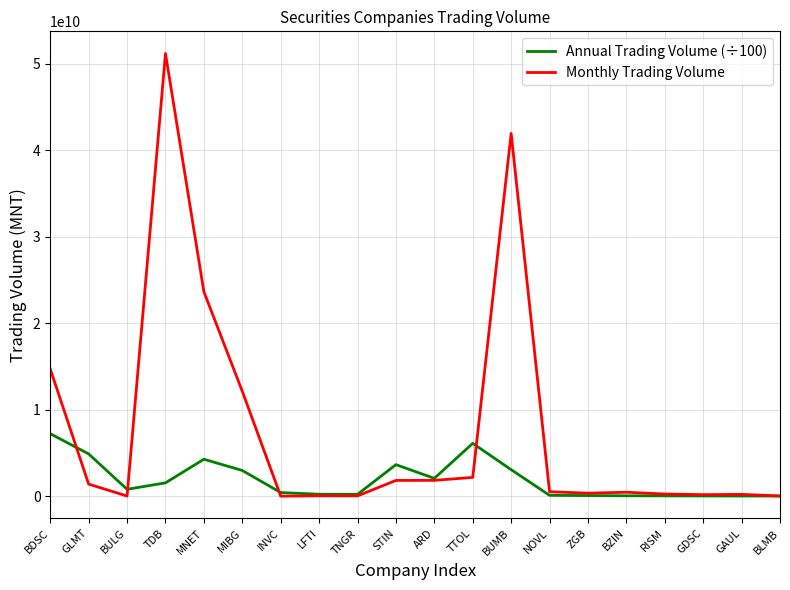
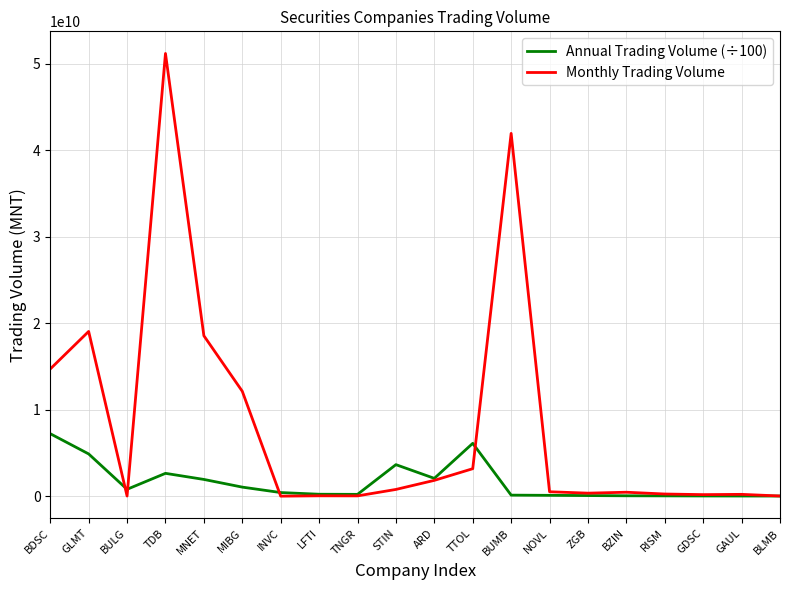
  {
    "Annual Trading Volume (÷100)": {
      "BDSC": 7000000000,
      "GLMT": 5000000000,
      "BULG": 1000000000,
-     "TDB": 2000000000,
-     "MNET": 4000000000,
-     "MIBG": 3000000000,
+     "TDB": 3000000000,
+     "MNET": 2000000000,
+     "MIBG": 1000000000,
      "INVC": 0,
      "STIN": 4000000000,
      "TTOL": 6000000000,
-     "BUMB": 3000000000,
+     "BUMB": 0,
      "NOVL": 0,
      "BZIN": 0
    },
    "Monthly Trading Volume": {
      "BDSC": 15000000000,
-     "GLMT": 1000000000,
+     "GLMT": 19000000000,
      "BULG": 0,
      "TDB": 51000000000,
-     "MNET": 24000000000,
+     "MNET": 19000000000,
      "MIBG": 12000000000,
      "INVC": 0,
-     "STIN": 2000000000,
-     "TTOL": 2000000000,
+     "STIN": 1000000000,
+     "TTOL": 3000000000,
      "BUMB": 42000000000,
      "NOVL": 1000000000,
      "BZIN": 0
    }
  }
